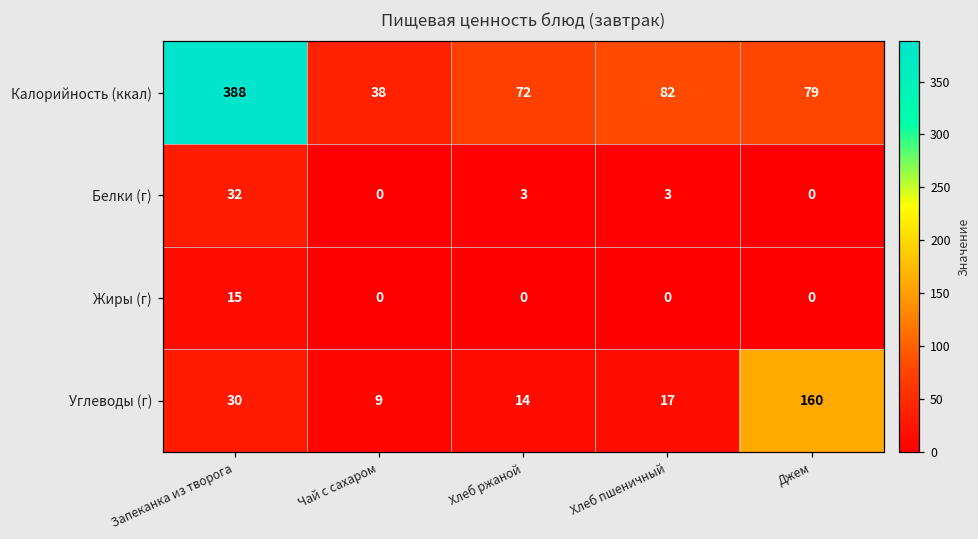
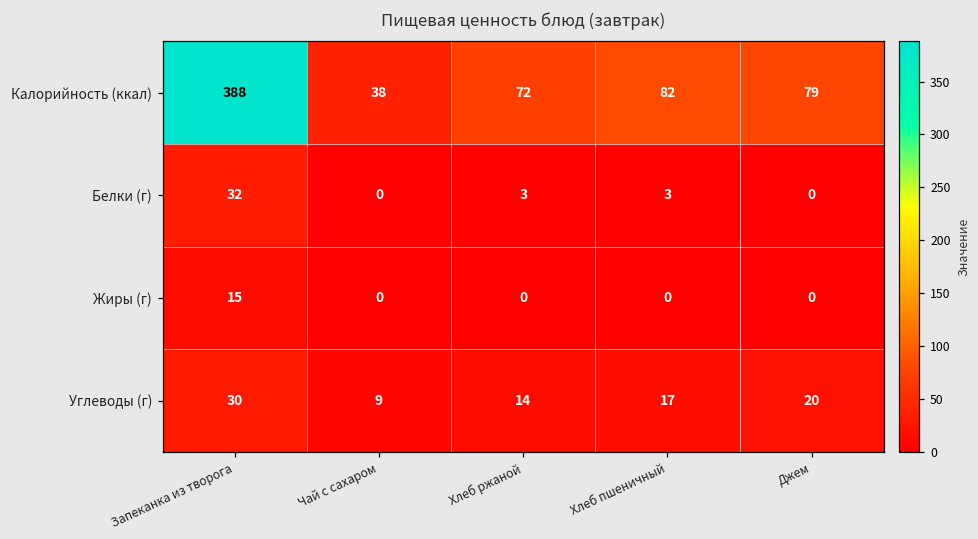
  {
    "Калорийность (ккал)": {
      "Запеканка из творога": 388,
      "Чай с сахаром": 38,
      "Хлеб ржаной": 72,
      "Хлеб пшеничный": 82,
      "Джем": 79
    },
    "Белки (г)": {
      "Запеканка из творога": 32,
      "Чай с сахаром": 0,
      "Хлеб ржаной": 3,
      "Хлеб пшеничный": 3,
      "Джем": 0
    },
    "Жиры (г)": {
      "Запеканка из творога": 15,
      "Чай с сахаром": 0,
      "Хлеб ржаной": 0,
      "Хлеб пшеничный": 0,
      "Джем": 0
    },
    "Углеводы (г)": {
      "Запеканка из творога": 30,
      "Чай с сахаром": 9,
      "Хлеб ржаной": 14,
      "Хлеб пшеничный": 17,
-     "Джем": 160
+     "Джем": 20
    }
  }
